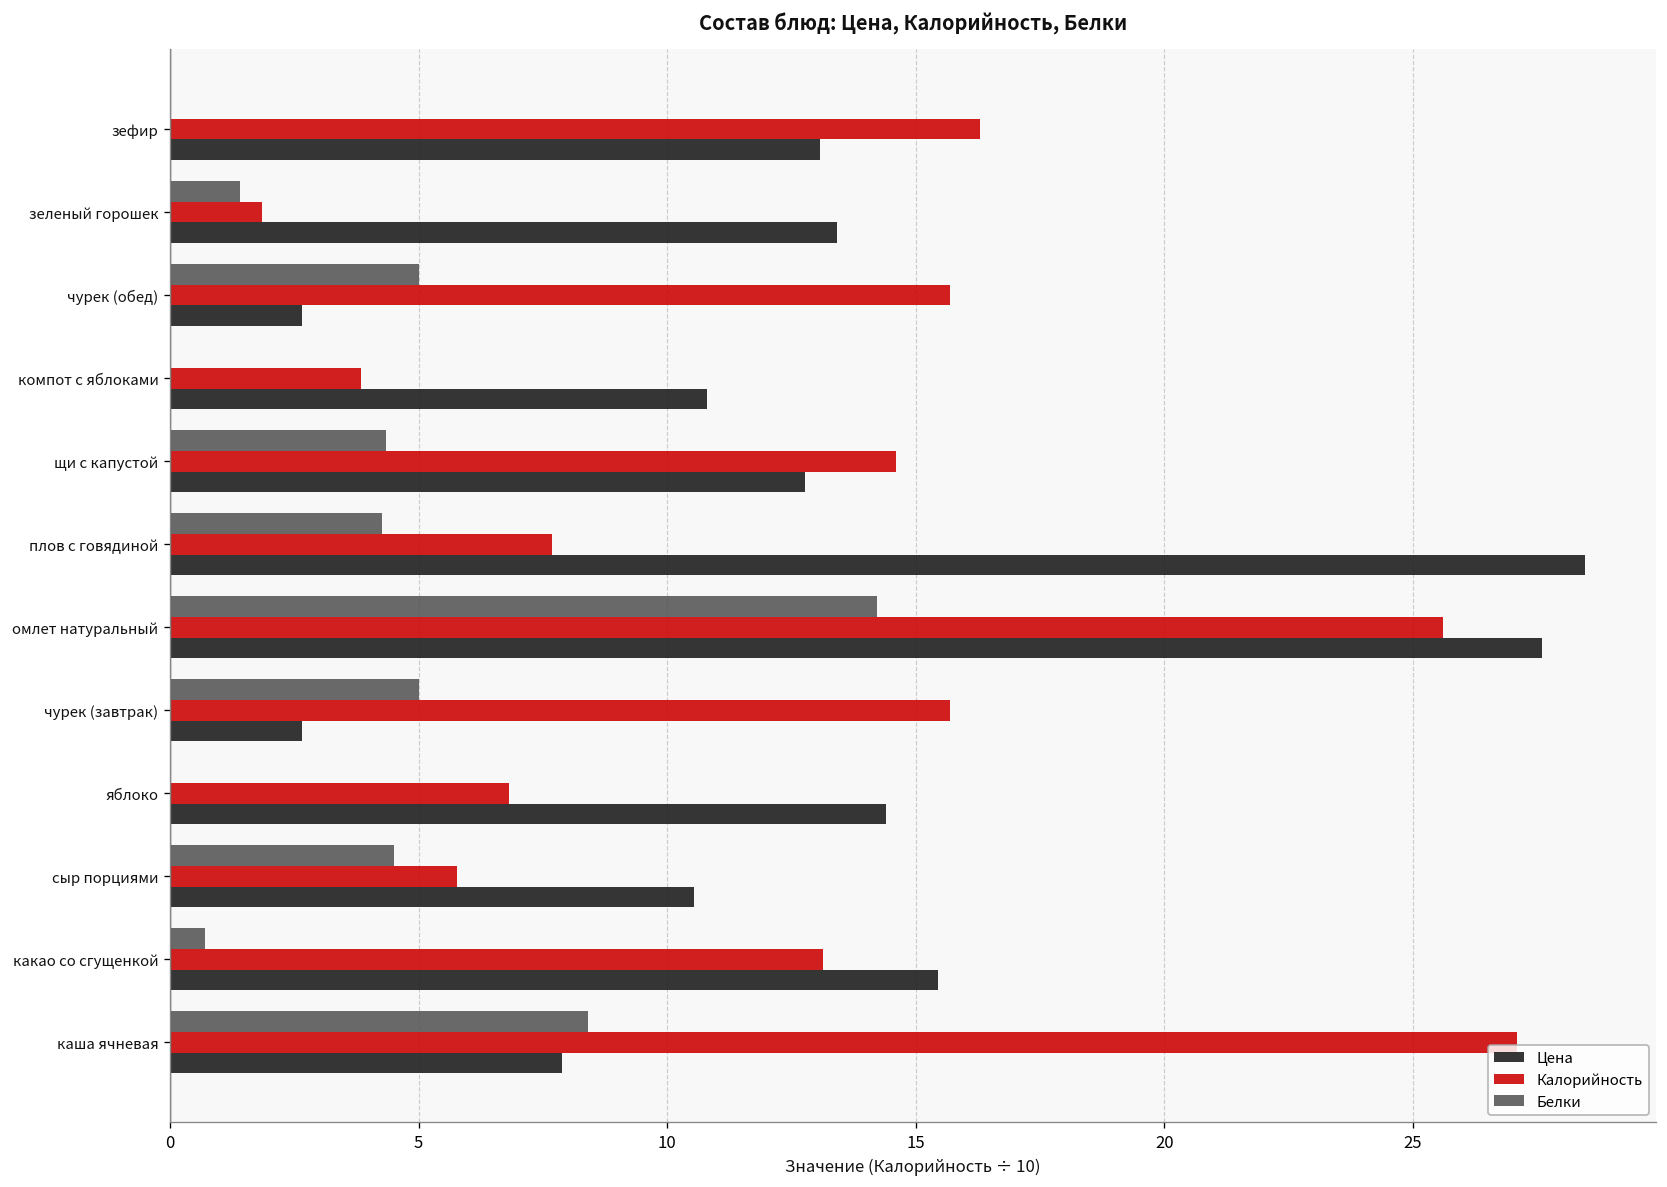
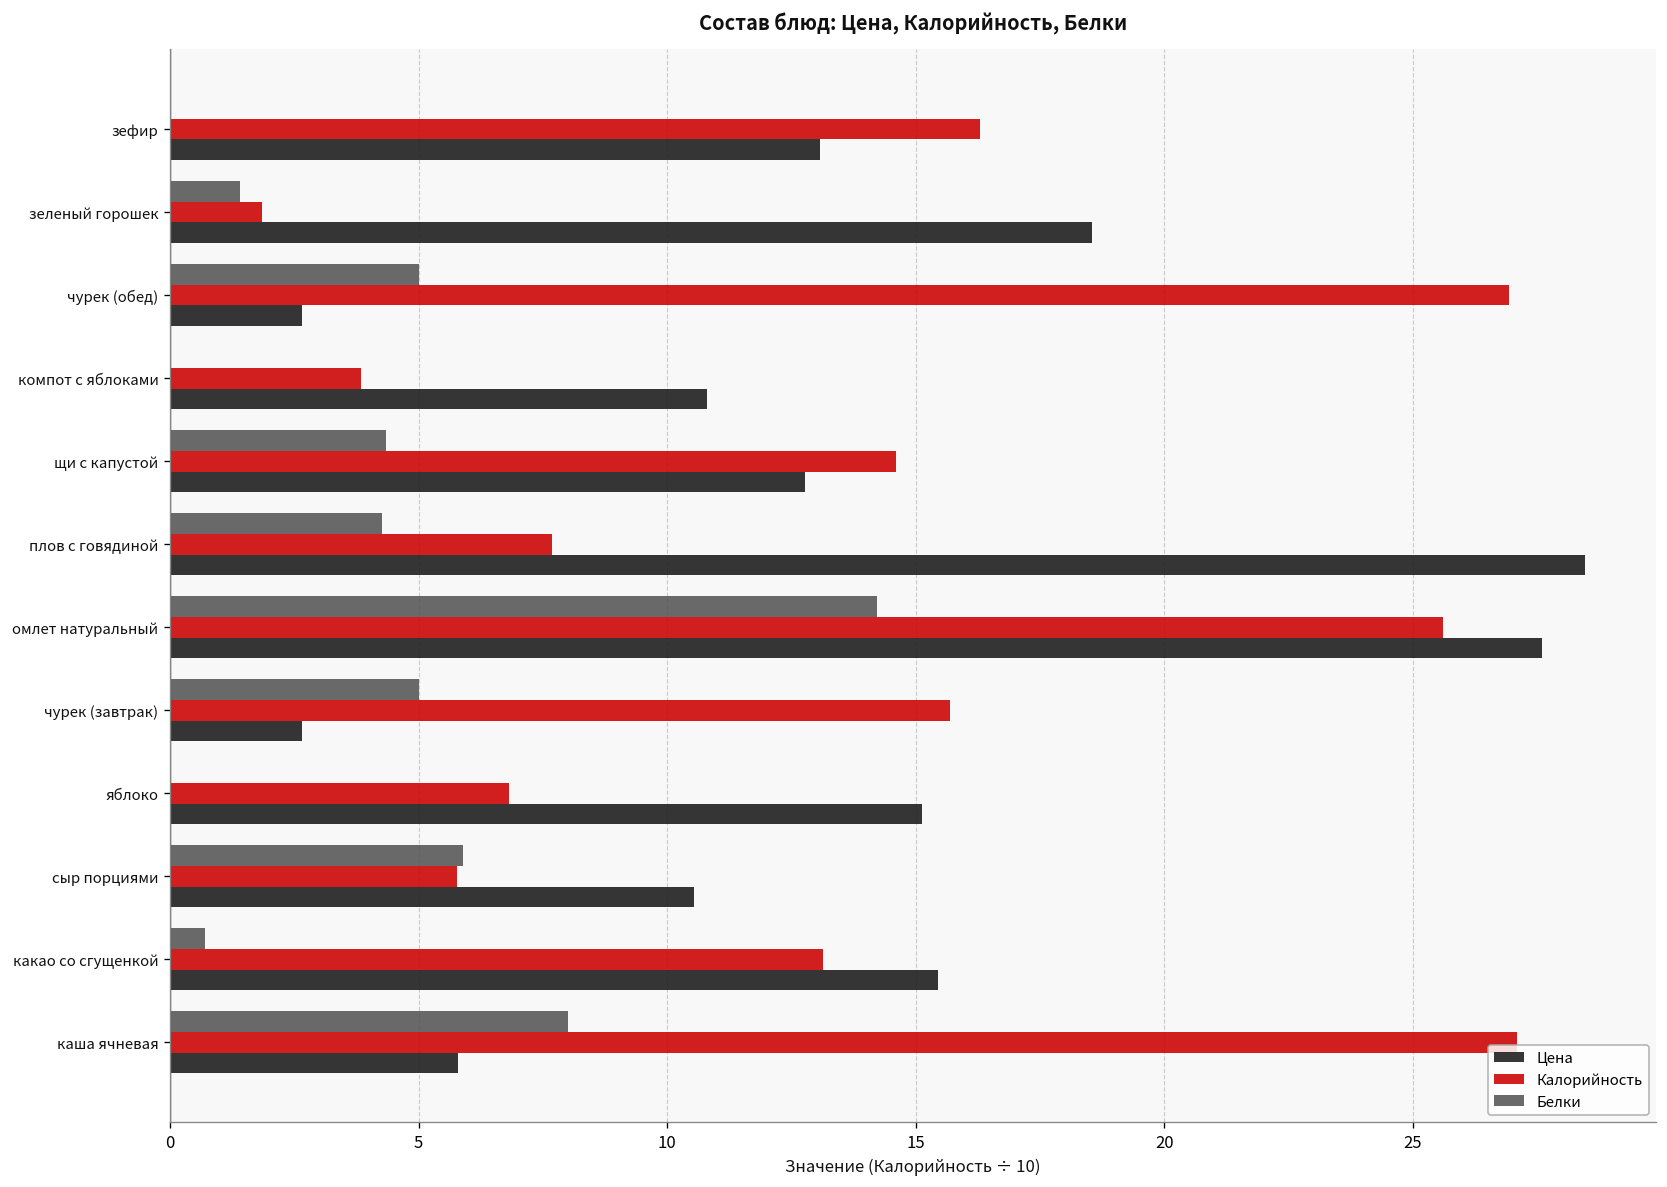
  {
    "Цена": {
      "зефир": 13.1,
-     "зеленый горошек": 13.4,
+     "зеленый горошек": 18.5,
      "чурек (обед)": 2.7,
      "компот с яблоками": 10.8,
      "щи с капустой": 12.8,
      "плов с говядиной": 28.5,
      "омлет натуральный": 27.6,
      "чурек (завтрак)": 2.7,
-     "яблоко": 14.4,
+     "яблоко": 15.1,
      "сыр порциями": 10.6,
      "какао со сгущенкой": 15.4,
-     "каша ячневая": 7.9
+     "каша ячневая": 5.8
    },
    "Калорийность": {
      "зефир": 16.3,
      "зеленый горошек": 1.8,
-     "чурек (обед)": 15.7,
+     "чурек (обед)": 26.9,
      "компот с яблоками": 3.8,
      "щи с капустой": 14.6,
      "плов с говядиной": 7.7,
      "омлет натуральный": 25.6,
      "чурек (завтрак)": 15.7,
      "яблоко": 6.8,
      "сыр порциями": 5.8,
      "какао со сгущенкой": 13.1
    },
    "Белки": {
      "зефир": 0.0,
      "зеленый горошек": 1.4,
      "чурек (обед)": 5.0,
      "компот с яблоками": 0.0,
      "щи с капустой": 4.4,
      "плов с говядиной": 4.3,
      "омлет натуральный": 14.2,
      "чурек (завтрак)": 5.0,
      "яблоко": 0.0,
-     "сыр порциями": 4.5,
+     "сыр порциями": 5.9,
      "какао со сгущенкой": 0.7,
-     "каша ячневая": 8.4
+     "каша ячневая": 8.0
    }
  }
